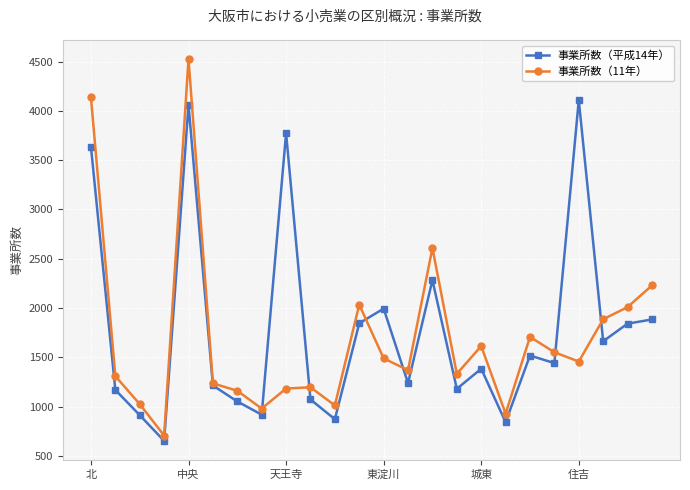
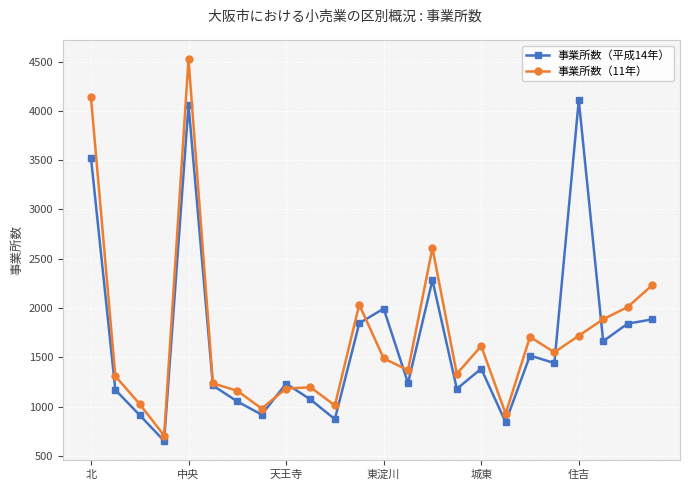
  {
    "事業所数（平成14年）": {
-     "北": 3600,
+     "北": 3500,
      "中央": 4100,
-     "天王寺": 3800,
+     "天王寺": 1200,
      "東淀川": 2000,
      "城東": 1400,
      "住吉": 4100
    },
    "事業所数（11年）": {
      "北": 4100,
      "中央": 4500,
      "天王寺": 1200,
      "東淀川": 1500,
      "城東": 1600,
-     "住吉": 1500
+     "住吉": 1700
    }
  }
